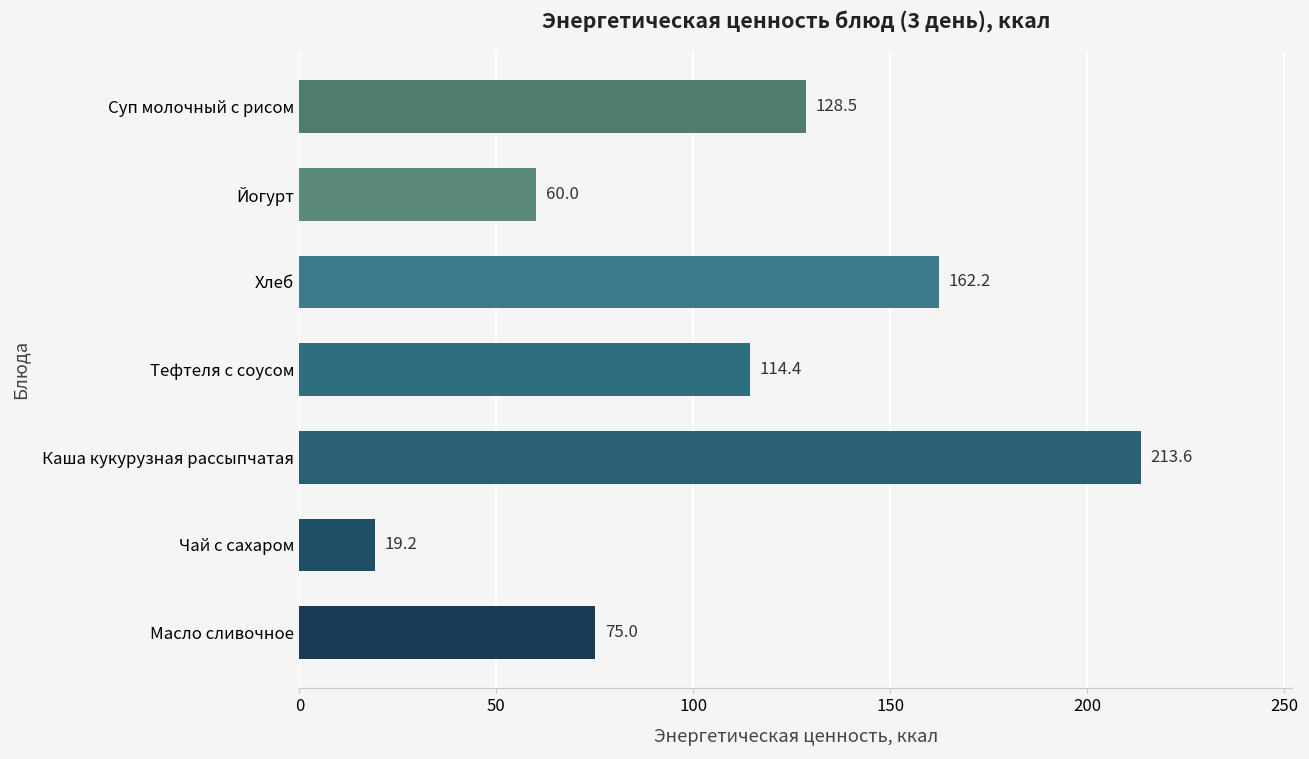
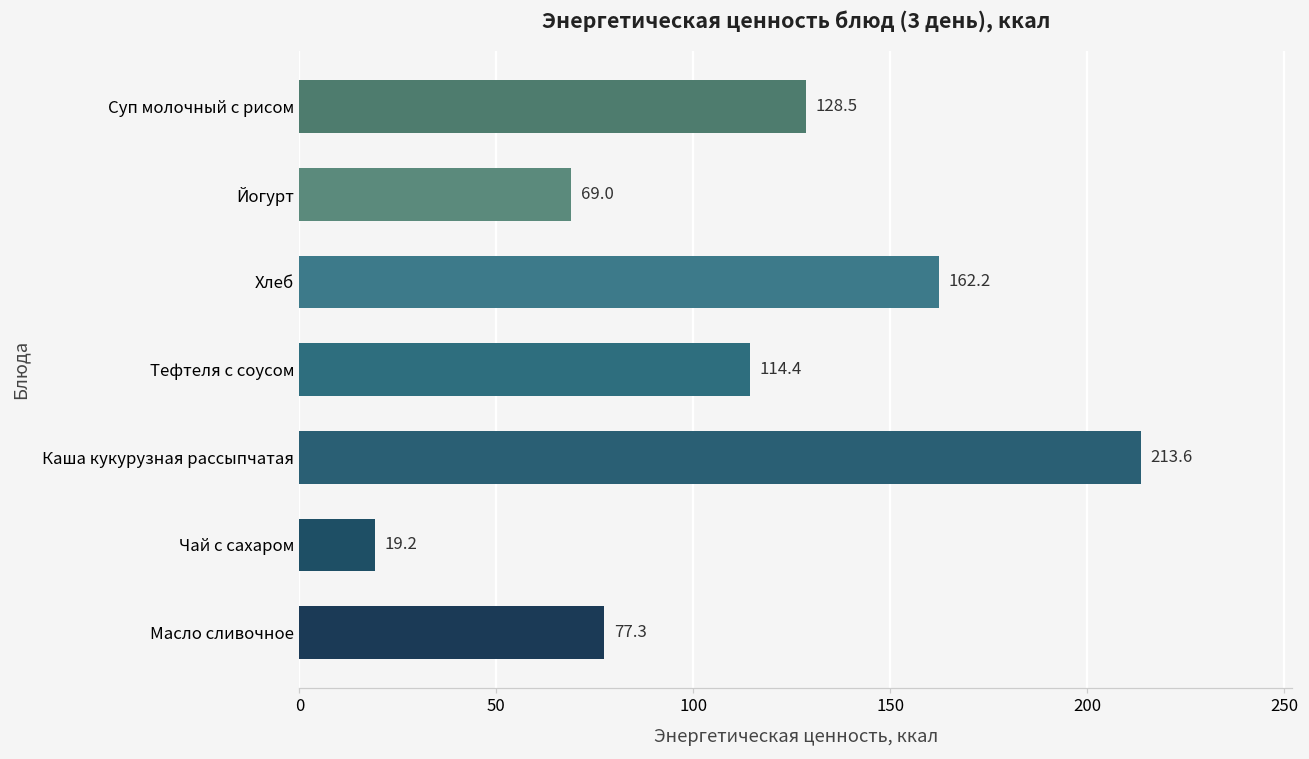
  {
    "Суп молочный с рисом": 128.5,
-   "Йогурт": 60.0,
+   "Йогурт": 69.0,
    "Хлеб": 162.2,
    "Тефтеля с соусом": 114.4,
    "Каша кукурузная рассыпчатая": 213.6,
    "Чай с сахаром": 19.2,
-   "Масло сливочное": 75.0
+   "Масло сливочное": 77.3
  }
